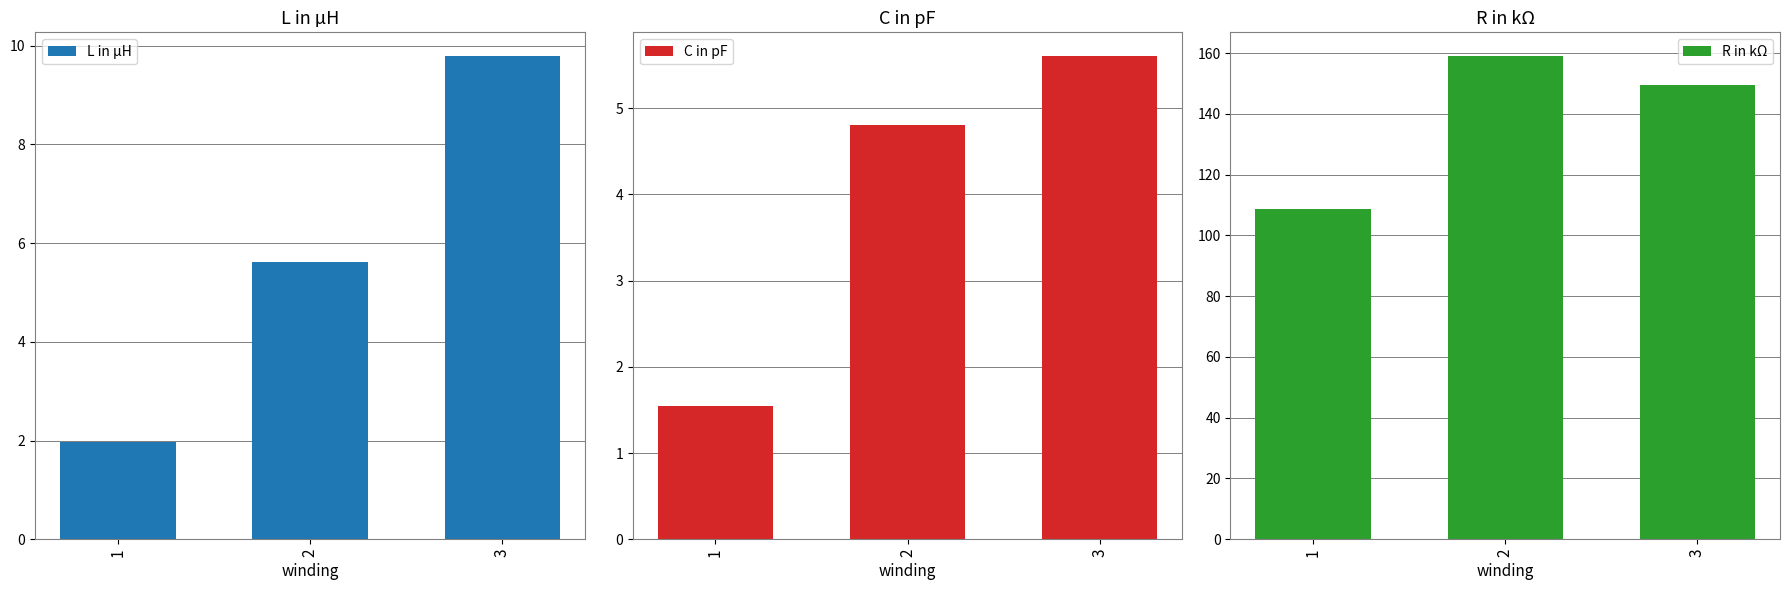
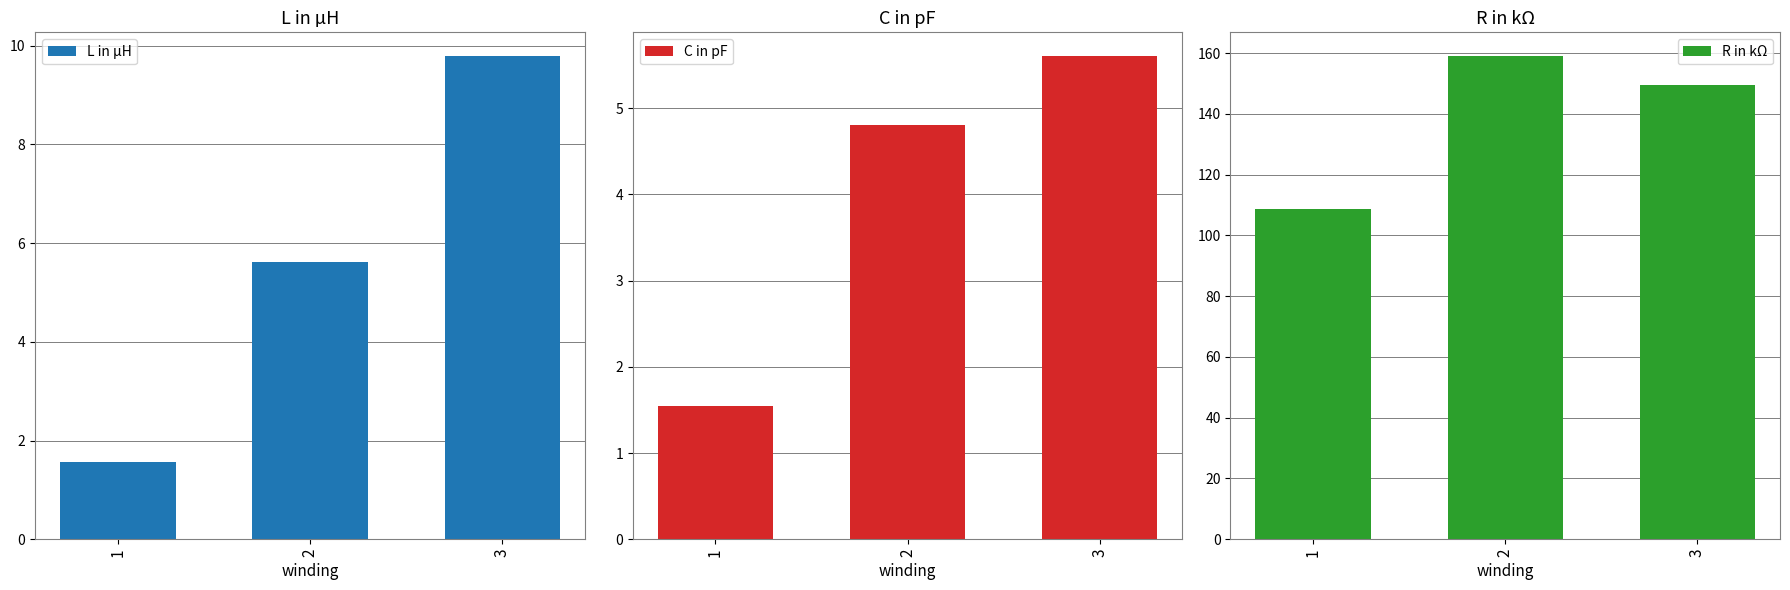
  {
    "L in µH": {
-     "1": 2.0,
+     "1": 1.6,
      "2": 5.6,
      "3": 9.8
    },
    "C in pF": {
      "1": 1.6,
      "2": 4.8,
      "3": 5.6
    },
    "R in kΩ": {
      "1": 109,
      "2": 159,
      "3": 149
    }
  }
